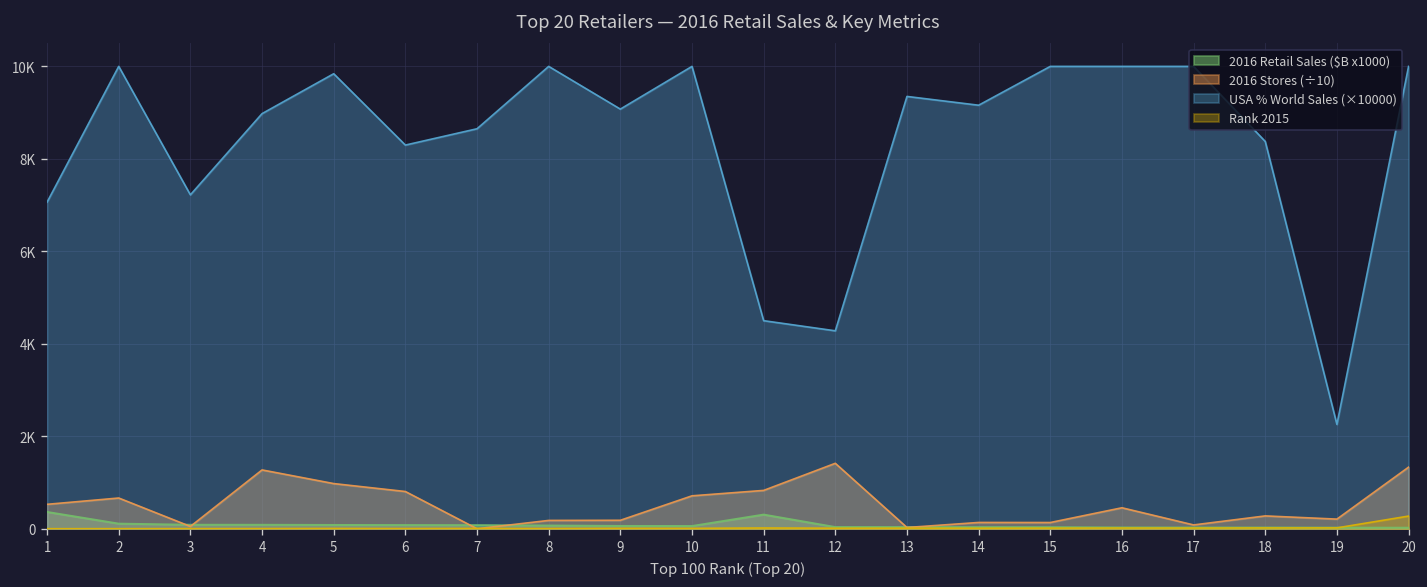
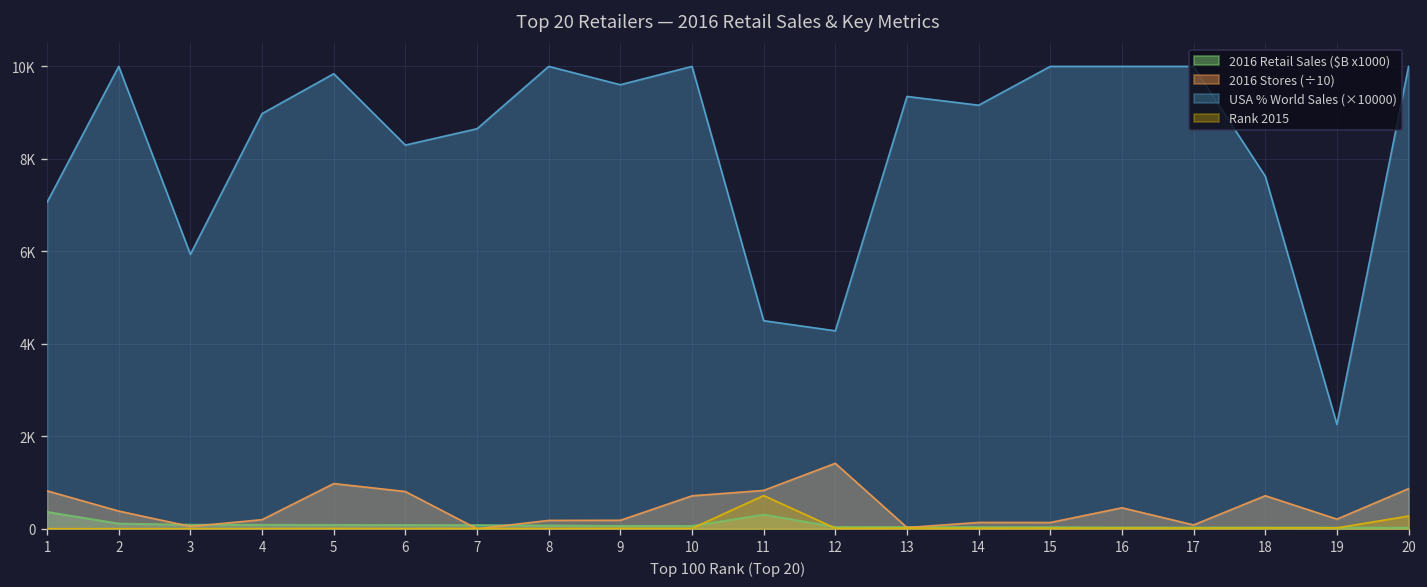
  {
    "2016 Retail Sales ($B x1000)": {
      "1": 400,
      "2": 100,
      "4": 100,
      "5": 100,
      "6": 100,
      "7": 100,
      "11": 300,
      "20": 0
    },
    "2016 Stores (÷10)": {
-     "1": 500,
-     "2": 700,
-     "4": 1300,
+     "1": 800,
+     "2": 400,
+     "4": 200,
      "5": 1000,
      "6": 800,
      "8": 200,
      "9": 200,
      "10": 700,
      "11": 800,
      "12": 1400,
      "14": 100,
      "15": 100,
      "16": 500,
-     "18": 300,
+     "18": 700,
      "19": 200,
-     "20": 1300
+     "20": 900
    },
    "USA % World Sales (×10000)": {
      "1": 7100,
      "2": 10000,
-     "3": 7200,
+     "3": 5900,
      "4": 9000,
      "5": 9800,
      "6": 8300,
      "7": 8700,
      "8": 10000,
-     "9": 9100,
+     "9": 9600,
      "10": 10000,
      "11": 4500,
      "12": 4300,
      "13": 9400,
      "14": 9200,
      "15": 10000,
      "16": 10000,
-     "18": 8400,
+     "18": 7600,
      "19": 2300,
      "20": 10000
    },
    "Rank 2015": {
      "1": 0,
      "2": 0,
      "4": 0,
      "5": 0,
      "6": 0,
-     "11": 0,
+     "11": 700,
      "20": 300
    }
  }
